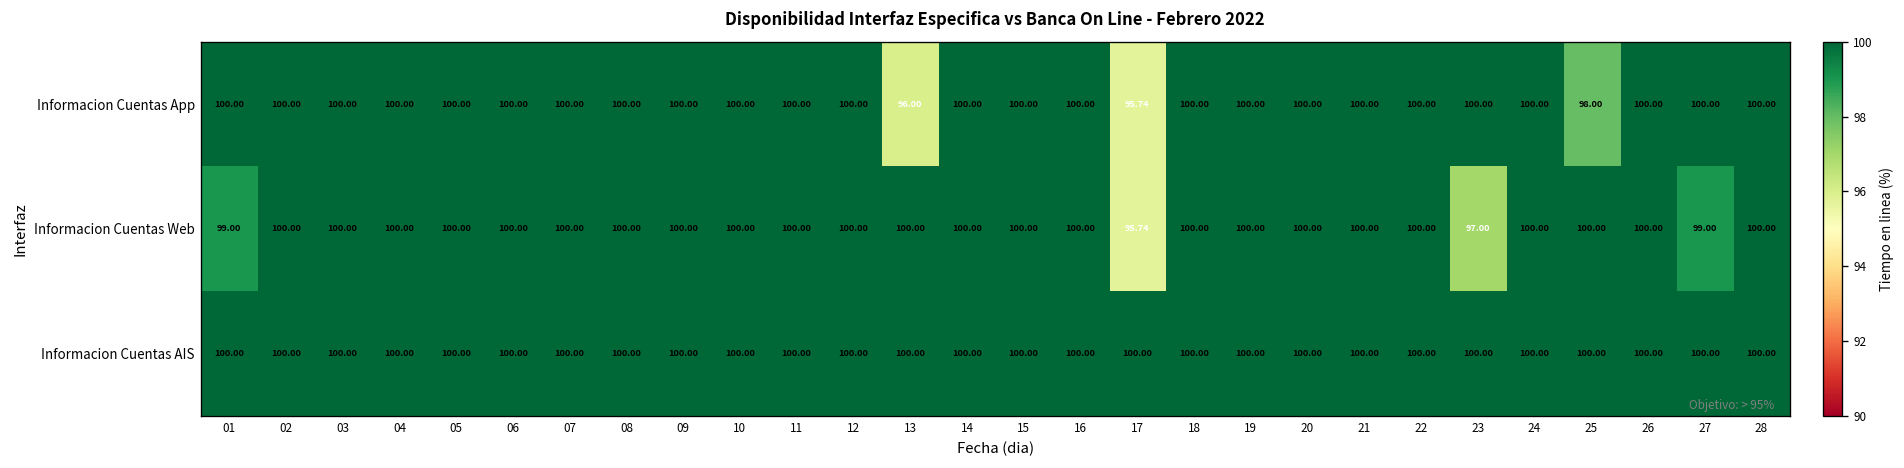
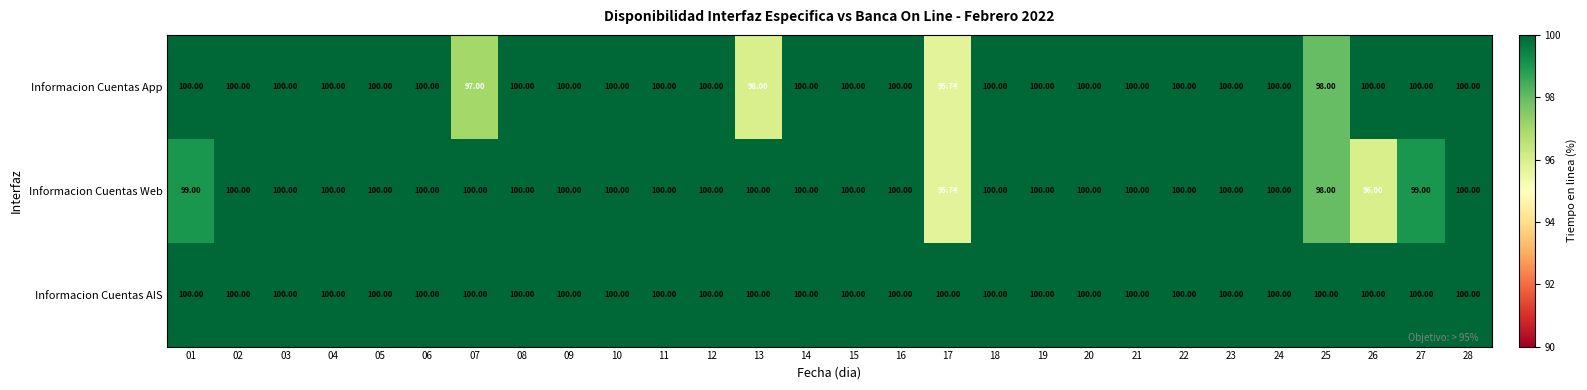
  {
    "Informacion Cuentas App": {
      "01": 100.00,
      "02": 100.00,
      "03": 100.00,
      "04": 100.00,
      "05": 100.00,
      "06": 100.00,
-     "07": 100.00,
+     "07": 97.00,
      "08": 100.00,
      "09": 100.00,
      "10": 100.00,
      "11": 100.00,
      "12": 100.00,
      "13": 96.00,
      "14": 100.00,
      "15": 100.00,
      "16": 100.00,
      "17": 95.74,
      "18": 100.00,
      "19": 100.00,
      "20": 100.00,
      "21": 100.00,
      "22": 100.00,
      "23": 100.00,
      "24": 100.00,
      "25": 98.00,
      "26": 100.00,
      "27": 100.00,
      "28": 100.00
    },
    "Informacion Cuentas Web": {
      "01": 99.00,
      "02": 100.00,
      "03": 100.00,
      "04": 100.00,
      "05": 100.00,
      "06": 100.00,
      "07": 100.00,
      "08": 100.00,
      "09": 100.00,
      "10": 100.00,
      "11": 100.00,
      "12": 100.00,
      "13": 100.00,
      "14": 100.00,
      "15": 100.00,
      "16": 100.00,
      "17": 95.74,
      "18": 100.00,
      "19": 100.00,
      "20": 100.00,
      "21": 100.00,
      "22": 100.00,
-     "23": 97.00,
+     "23": 100.00,
      "24": 100.00,
-     "25": 100.00,
-     "26": 100.00,
+     "25": 98.00,
+     "26": 96.00,
      "27": 99.00,
      "28": 100.00
    },
    "Informacion Cuentas AIS": {
      "01": 100.00,
      "02": 100.00,
      "03": 100.00,
      "04": 100.00,
      "05": 100.00,
      "06": 100.00,
      "07": 100.00,
      "08": 100.00,
      "09": 100.00,
      "10": 100.00,
      "11": 100.00,
      "12": 100.00,
      "13": 100.00,
      "14": 100.00,
      "15": 100.00,
      "16": 100.00,
      "17": 100.00,
      "18": 100.00,
      "19": 100.00,
      "20": 100.00,
      "21": 100.00,
      "22": 100.00,
      "23": 100.00,
      "24": 100.00,
      "25": 100.00,
      "26": 100.00,
      "28": 100.00
    }
  }
